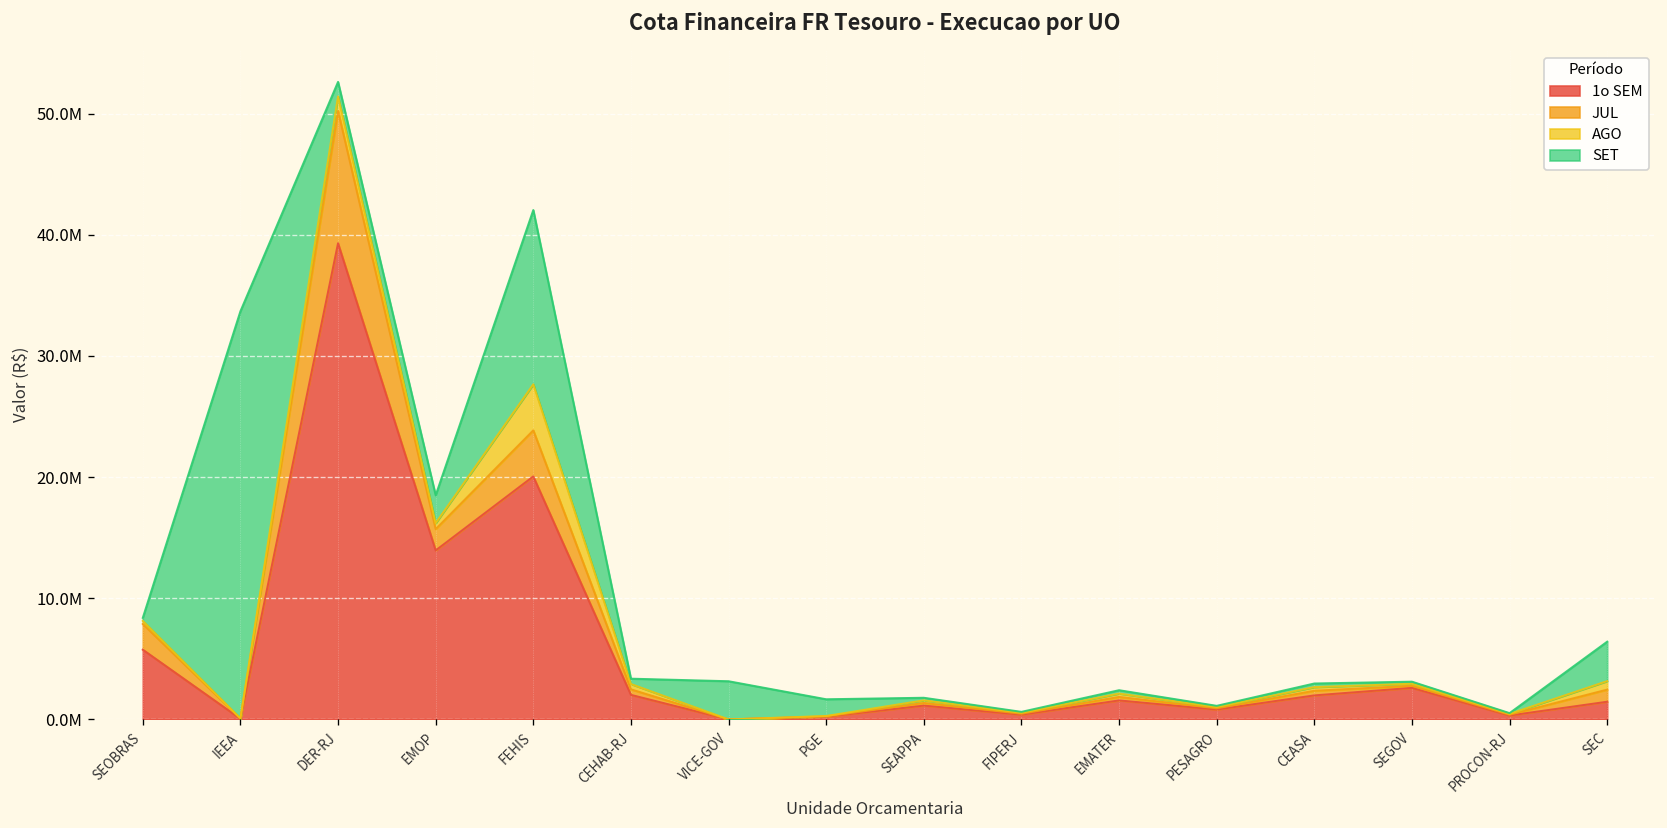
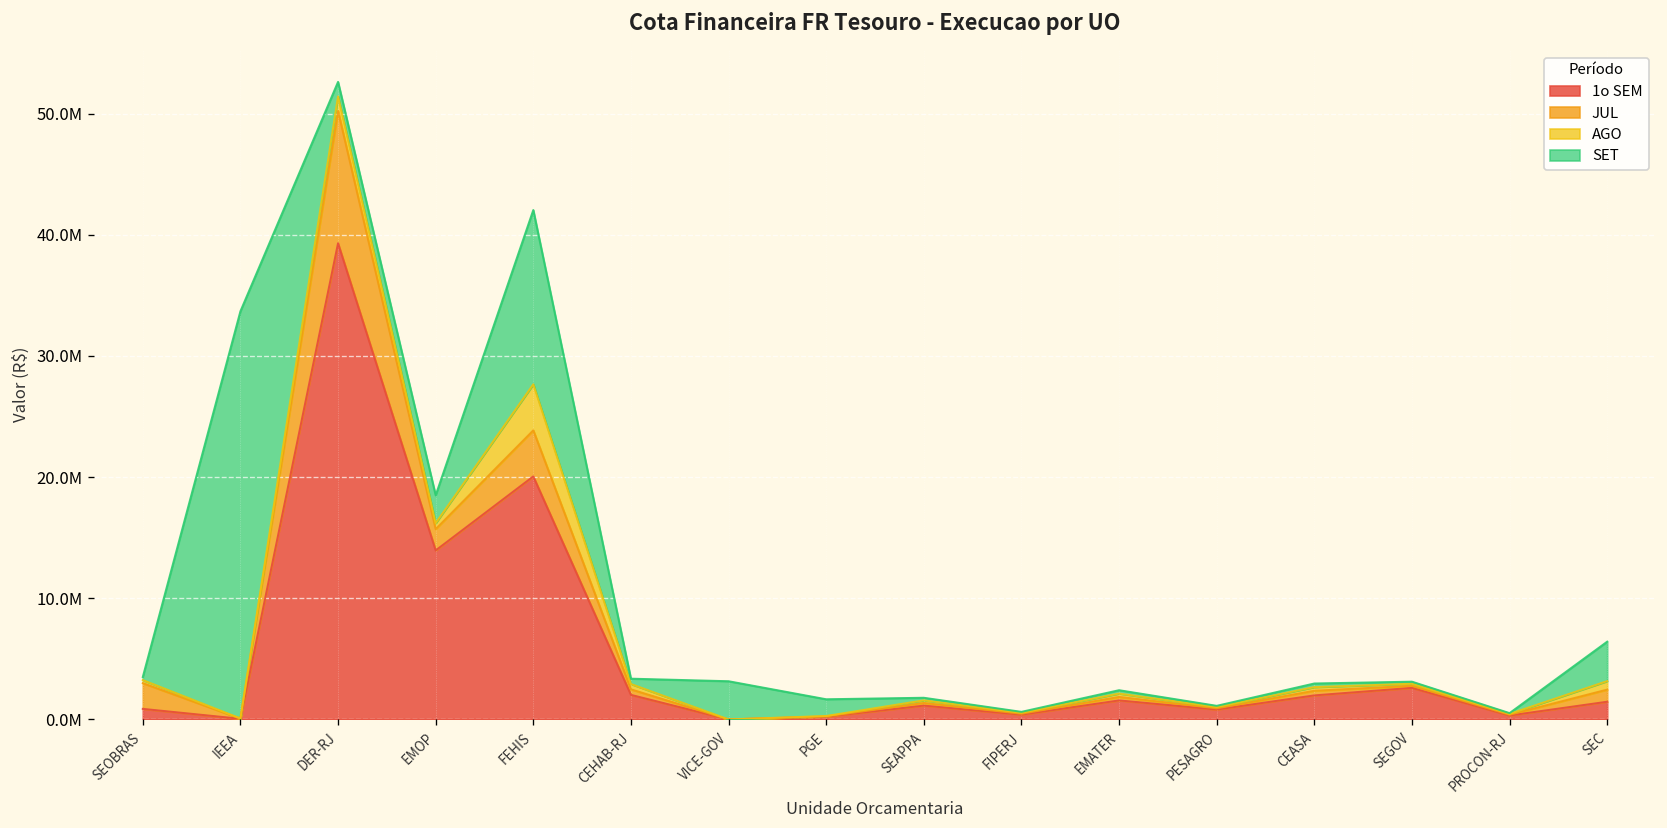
  {
    "1o SEM": {
-     "SEOBRAS": 5800000,
+     "SEOBRAS": 900000,
      "DER-RJ": 39300000,
      "EMOP": 13900000,
      "FEHIS": 20100000,
      "CEHAB-RJ": 2000000,
      "EMATER": 1600000,
      "CEASA": 2000000,
      "SEC": 1500000
    },
    "SET": {
      "IEEA": 33600000,
      "DER-RJ": 1200000,
      "EMOP": 2300000,
      "FEHIS": 14400000,
      "CEHAB-RJ": 400000,
      "VICE-GOV": 3200000,
      "PGE": 1400000,
      "EMATER": 300000,
      "CEASA": 300000,
      "SEC": 3300000
    }
  }
